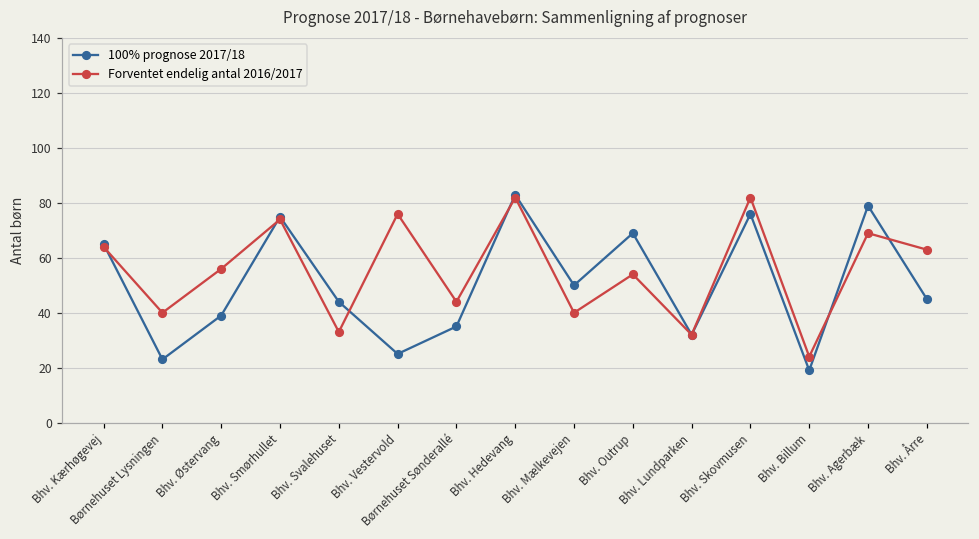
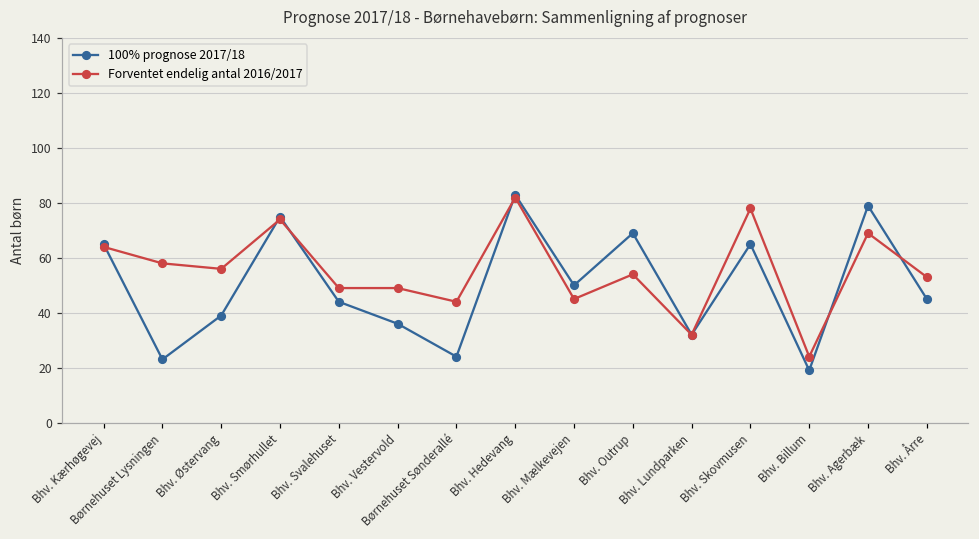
  {
    "100% prognose 2017/18": {
      "Børnehuset Lysningen": 23,
      "Bhv. Østervang": 39,
      "Bhv. Svalehuset": 44,
-     "Bhv. Vestervold": 25,
-     "Børnehuset Sønderallé": 35,
+     "Bhv. Vestervold": 36,
+     "Børnehuset Sønderallé": 24,
      "Bhv. Mælkevejen": 50,
      "Bhv. Outrup": 69,
-     "Bhv. Skovmusen": 76,
+     "Bhv. Skovmusen": 65,
      "Bhv. Billum": 19,
      "Bhv. Agerbæk": 79,
      "Bhv. Årre": 45
    },
    "Forventet endelig antal 2016/2017": {
-     "Børnehuset Lysningen": 40,
+     "Børnehuset Lysningen": 58,
      "Bhv. Østervang": 56,
-     "Bhv. Svalehuset": 33,
-     "Bhv. Vestervold": 76,
+     "Bhv. Svalehuset": 49,
+     "Bhv. Vestervold": 49,
      "Børnehuset Sønderallé": 44,
-     "Bhv. Mælkevejen": 40,
+     "Bhv. Mælkevejen": 45,
      "Bhv. Outrup": 54,
-     "Bhv. Skovmusen": 82,
+     "Bhv. Skovmusen": 78,
      "Bhv. Billum": 24,
      "Bhv. Agerbæk": 69,
-     "Bhv. Årre": 63
+     "Bhv. Årre": 53
    }
  }
